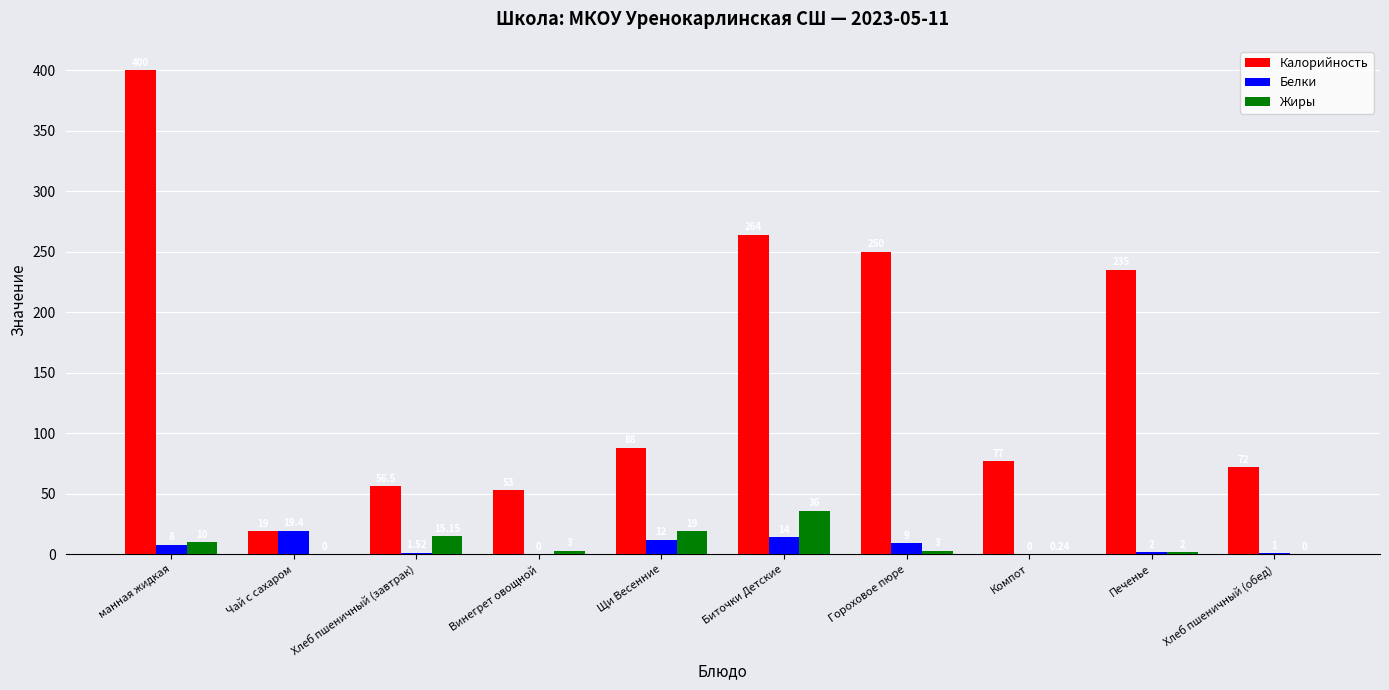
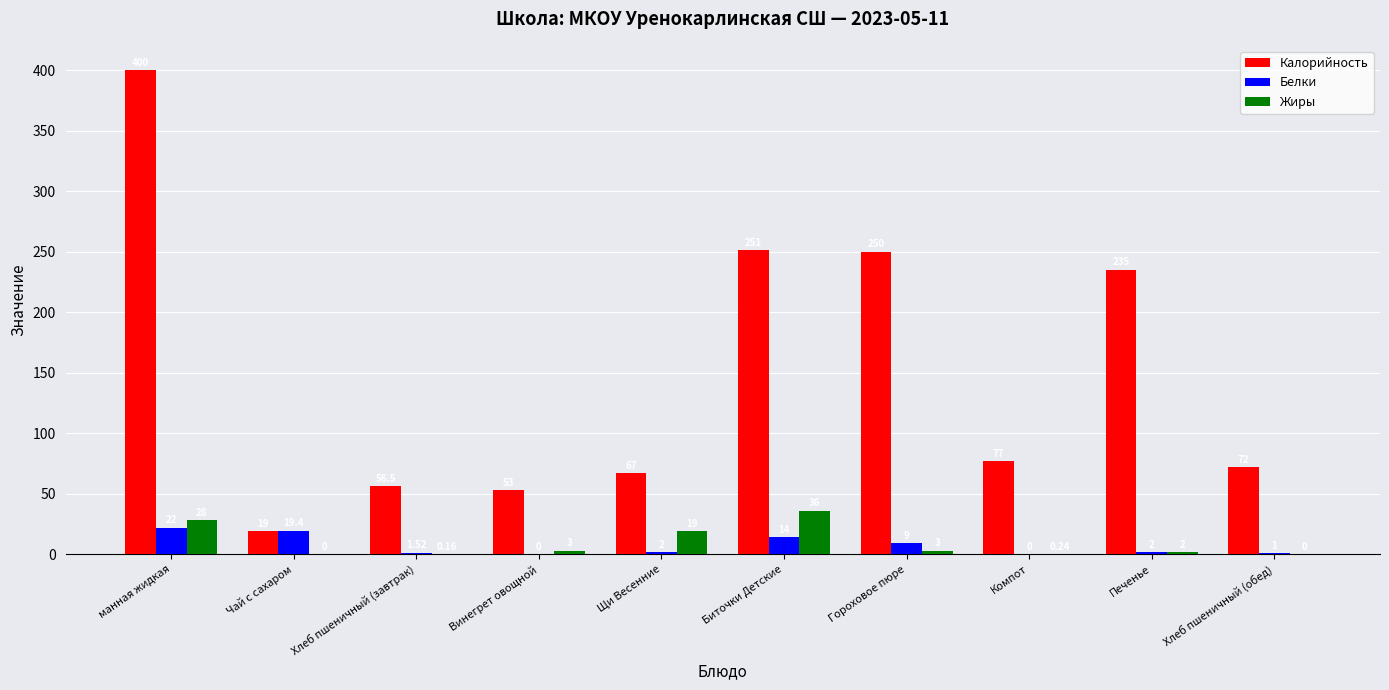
  {
    "Калорийность": {
      "манная жидкая": 400,
      "Чай с сахаром": 19,
      "Хлеб пшеничный (завтрак)": 57,
      "Винегрет овощной": 53,
-     "Щи Весенние": 88,
-     "Биточки Детские": 264,
+     "Щи Весенние": 67,
+     "Биточки Детские": 251,
      "Гороховое пюре": 250,
      "Компот": 77,
      "Печенье": 235,
      "Хлеб пшеничный (обед)": 72
    },
    "Белки": {
-     "манная жидкая": 8,
+     "манная жидкая": 22,
      "Чай с сахаром": 19,
      "Винегрет овощной": 0,
-     "Щи Весенние": 12,
+     "Щи Весенние": 2,
      "Биточки Детские": 14,
      "Гороховое пюре": 9,
      "Компот": 0
    },
    "Жиры": {
-     "манная жидкая": 10,
+     "манная жидкая": 28,
      "Чай с сахаром": 0,
-     "Хлеб пшеничный (завтрак)": 15,
+     "Хлеб пшеничный (завтрак)": 0,
      "Винегрет овощной": 3,
      "Щи Весенние": 19,
      "Биточки Детские": 36,
      "Гороховое пюре": 3,
      "Хлеб пшеничный (обед)": 0
    }
  }
